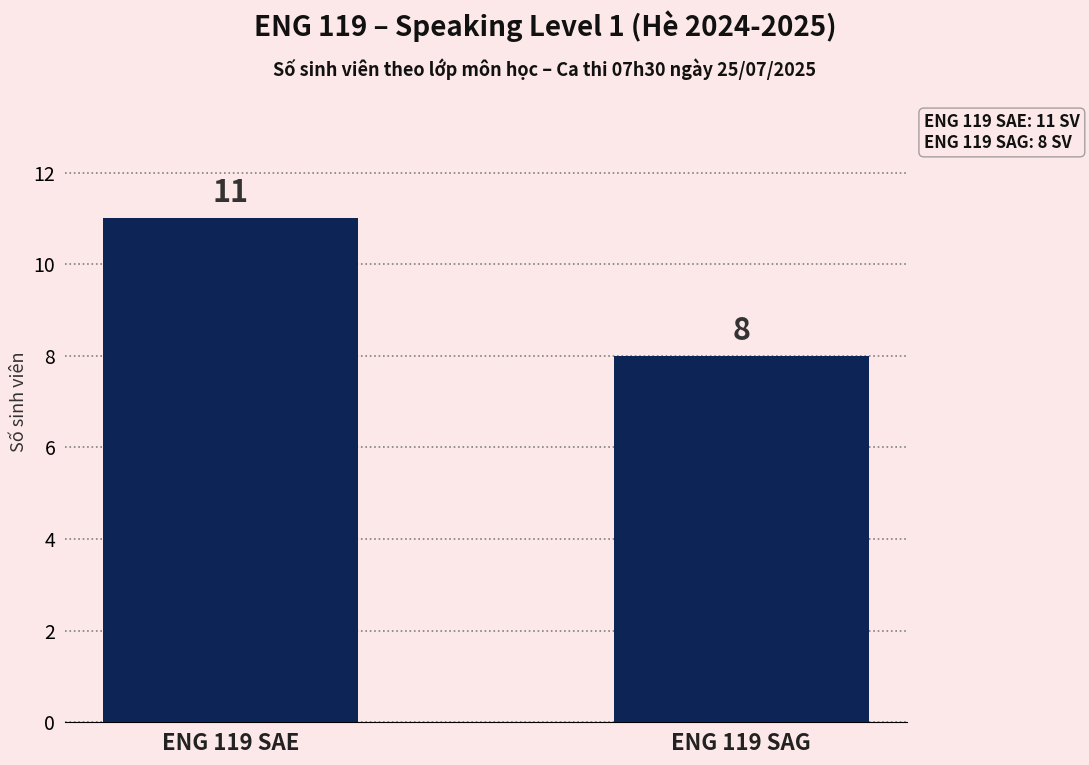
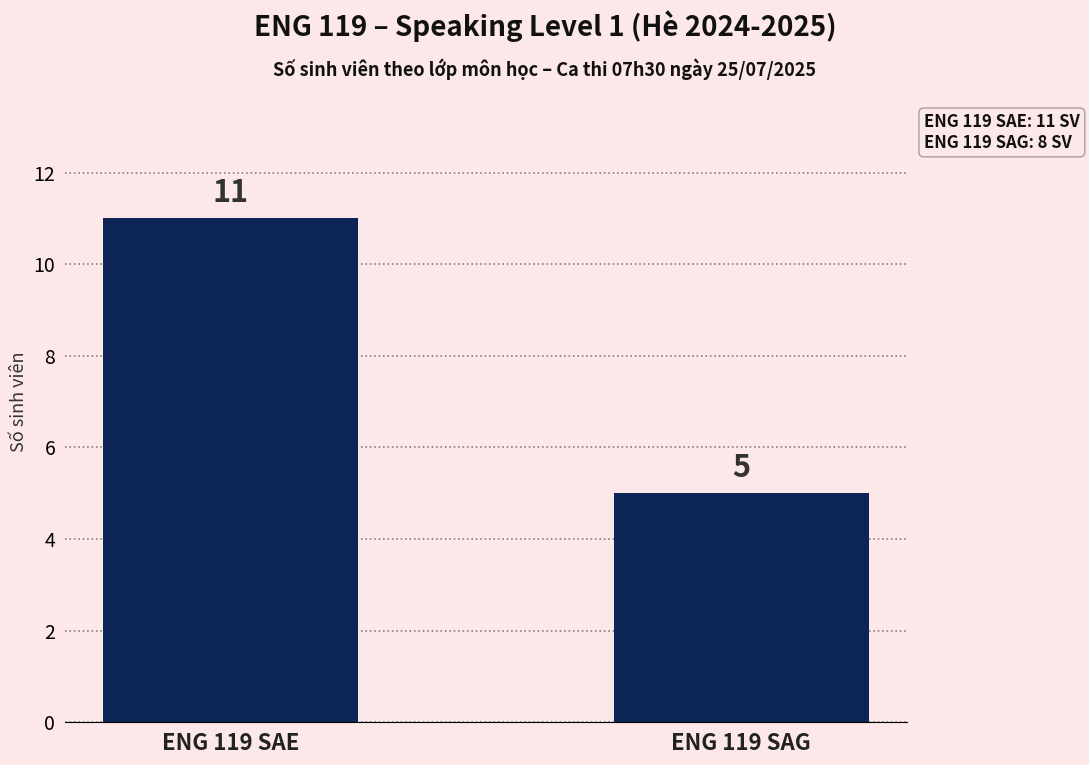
  {
    "ENG 119 SAE": 11,
-   "ENG 119 SAG": 8
+   "ENG 119 SAG": 5
  }
